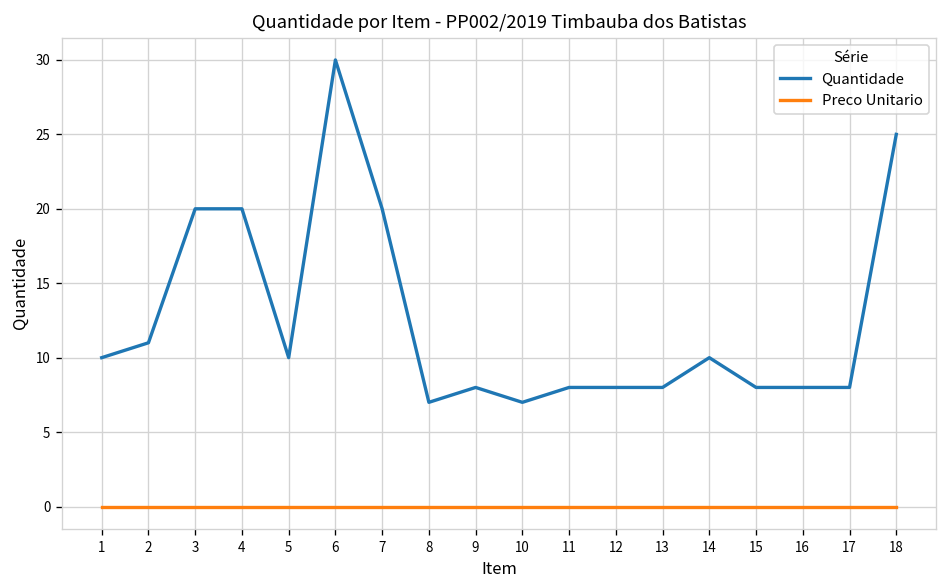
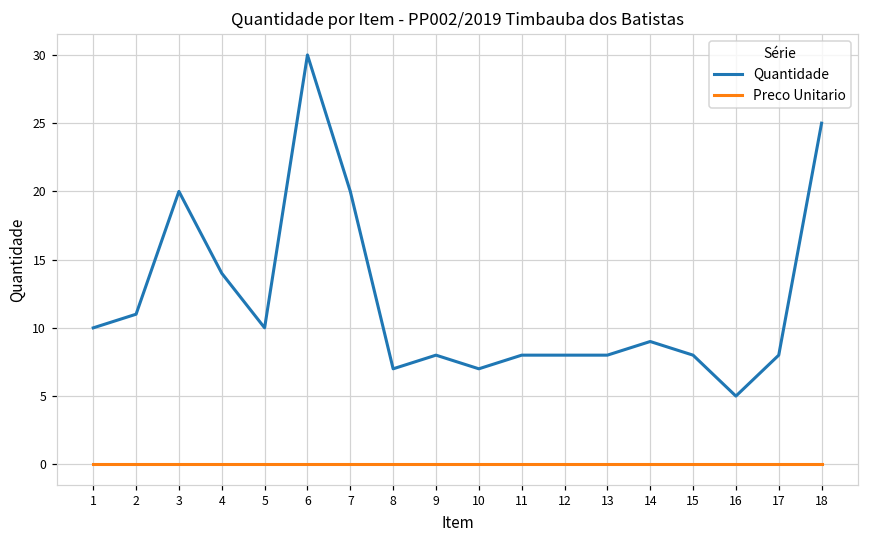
  {
    "Quantidade": {
      "1": 10,
      "2": 11,
      "3": 20,
-     "4": 20,
+     "4": 14,
      "5": 10,
      "6": 30,
      "7": 20,
      "8": 7,
      "9": 8,
      "10": 7,
      "11": 8,
      "12": 8,
      "13": 8,
-     "14": 10,
+     "14": 9,
      "15": 8,
-     "16": 8,
+     "16": 5,
      "17": 8,
      "18": 25
    },
    "Preco Unitario": {
      "1": 0,
      "2": 0,
      "3": 0,
      "4": 0,
      "5": 0,
      "6": 0,
      "7": 0,
      "8": 0,
      "9": 0,
      "10": 0,
      "11": 0,
      "12": 0,
      "13": 0,
      "14": 0,
      "15": 0,
      "16": 0,
      "17": 0,
      "18": 0
    }
  }
